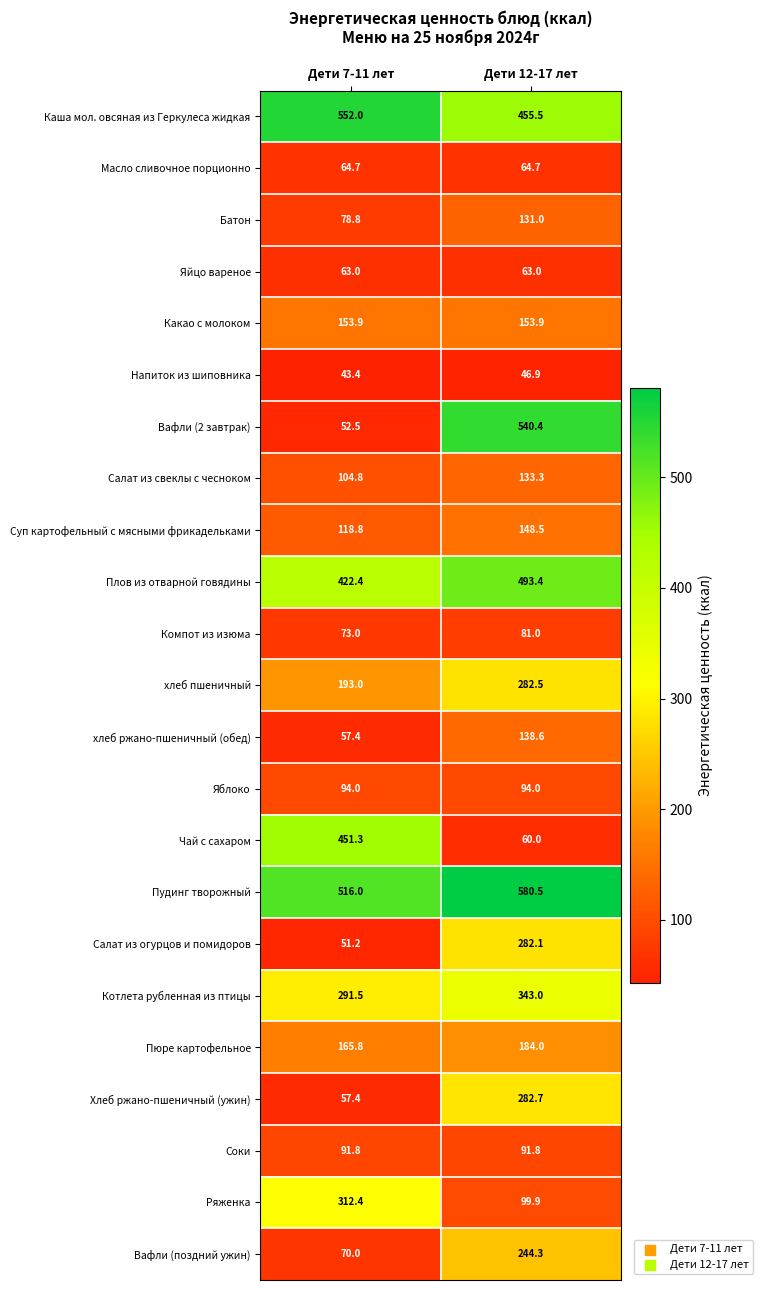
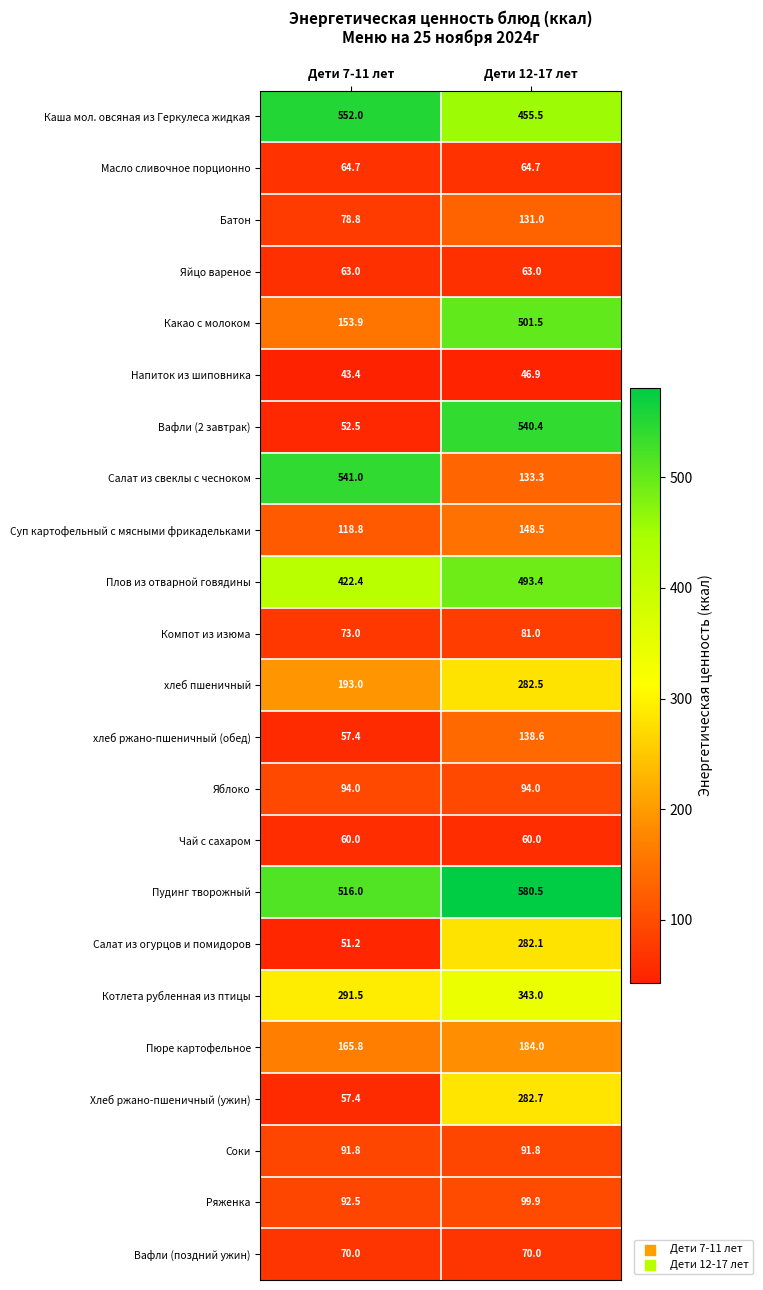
  {
    "Каша мол. овсяная из Геркулеса жидкая": {
      "Дети 7-11 лет": 552.0,
      "Дети 12-17 лет": 455.5
    },
    "Масло сливочное порционно": {
      "Дети 7-11 лет": 64.7,
      "Дети 12-17 лет": 64.7
    },
    "Батон": {
      "Дети 7-11 лет": 78.8,
      "Дети 12-17 лет": 131.0
    },
    "Яйцо вареное": {
      "Дети 7-11 лет": 63.0,
      "Дети 12-17 лет": 63.0
    },
    "Какао с молоком": {
      "Дети 7-11 лет": 153.9,
-     "Дети 12-17 лет": 153.9
+     "Дети 12-17 лет": 501.5
    },
    "Напиток из шиповника": {
      "Дети 7-11 лет": 43.4,
      "Дети 12-17 лет": 46.9
    },
    "Вафли (2 завтрак)": {
      "Дети 7-11 лет": 52.5,
      "Дети 12-17 лет": 540.4
    },
    "Салат из свеклы с чесноком": {
-     "Дети 7-11 лет": 104.8,
+     "Дети 7-11 лет": 541.0,
      "Дети 12-17 лет": 133.3
    },
    "Суп картофельный с мясными фрикадельками": {
      "Дети 7-11 лет": 118.8,
      "Дети 12-17 лет": 148.5
    },
    "Плов из отварной говядины": {
      "Дети 7-11 лет": 422.4,
      "Дети 12-17 лет": 493.4
    },
    "Компот из изюма": {
      "Дети 7-11 лет": 73.0,
      "Дети 12-17 лет": 81.0
    },
    "хлеб пшеничный": {
      "Дети 7-11 лет": 193.0,
      "Дети 12-17 лет": 282.5
    },
    "хлеб ржано-пшеничный (обед)": {
      "Дети 7-11 лет": 57.4,
      "Дети 12-17 лет": 138.6
    },
    "Яблоко": {
      "Дети 7-11 лет": 94.0,
      "Дети 12-17 лет": 94.0
    },
    "Чай с сахаром": {
-     "Дети 7-11 лет": 451.3,
+     "Дети 7-11 лет": 60.0,
      "Дети 12-17 лет": 60.0
    },
    "Пудинг творожный": {
      "Дети 7-11 лет": 516.0,
      "Дети 12-17 лет": 580.5
    },
    "Салат из огурцов и помидоров": {
      "Дети 7-11 лет": 51.2,
      "Дети 12-17 лет": 282.1
    },
    "Котлета рубленная из птицы": {
      "Дети 7-11 лет": 291.5,
      "Дети 12-17 лет": 343.0
    },
    "Пюре картофельное": {
      "Дети 7-11 лет": 165.8,
      "Дети 12-17 лет": 184.0
    },
    "Хлеб ржано-пшеничный (ужин)": {
      "Дети 7-11 лет": 57.4,
      "Дети 12-17 лет": 282.7
    },
    "Соки": {
      "Дети 7-11 лет": 91.8,
      "Дети 12-17 лет": 91.8
    },
    "Ряженка": {
-     "Дети 7-11 лет": 312.4,
+     "Дети 7-11 лет": 92.5,
      "Дети 12-17 лет": 99.9
    },
    "Вафли (поздний ужин)": {
      "Дети 7-11 лет": 70.0,
-     "Дети 12-17 лет": 244.3
+     "Дети 12-17 лет": 70.0
    }
  }
